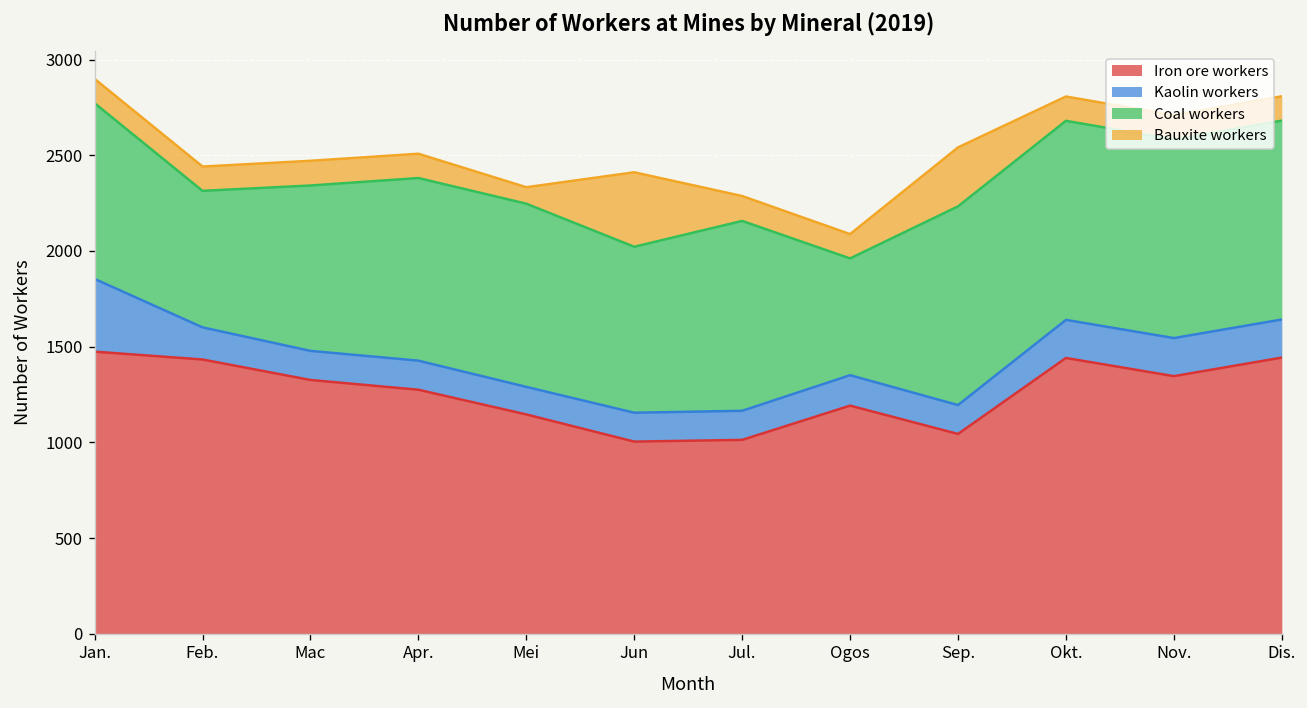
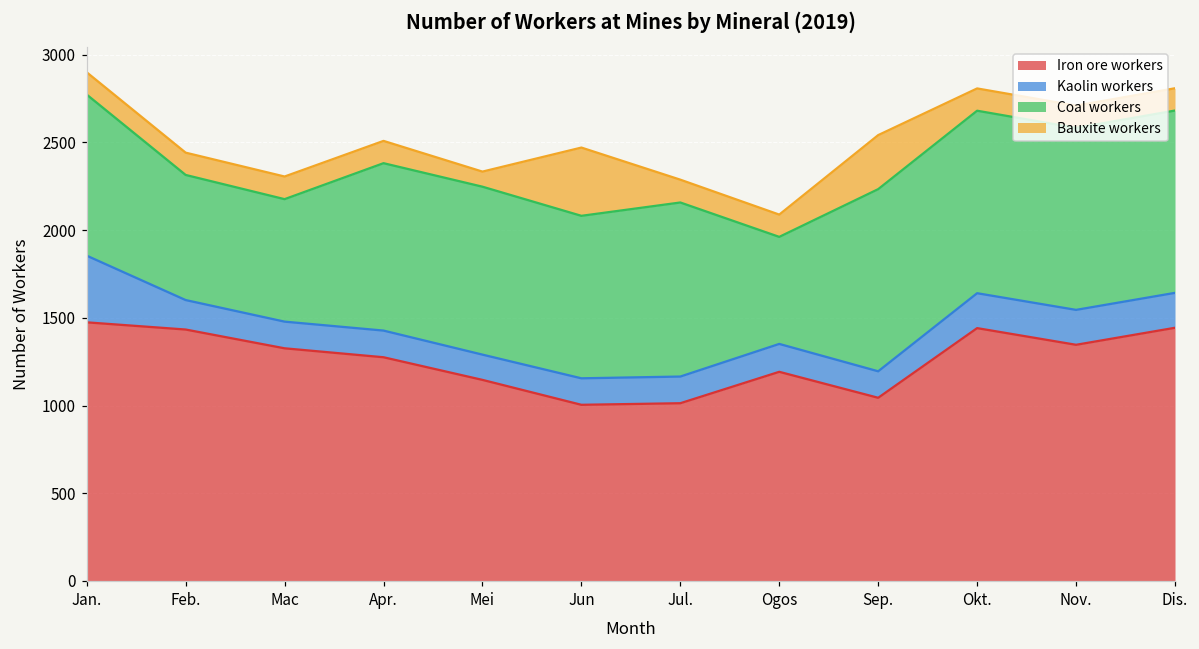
  {
    "Iron ore workers": {
      "Jan.": 1470,
      "Feb.": 1430,
      "Mac": 1330,
      "Apr.": 1280,
      "Mei": 1150,
      "Jun": 1000,
      "Jul.": 1010,
      "Ogos": 1190,
      "Sep.": 1040,
      "Okt.": 1440,
      "Nov.": 1350,
      "Dis.": 1440
    },
    "Kaolin workers": {
      "Jan.": 380,
      "Feb.": 170,
      "Mac": 150,
      "Apr.": 150,
      "Mei": 140,
      "Jun": 150,
      "Jul.": 150,
      "Ogos": 160,
      "Sep.": 150,
      "Okt.": 200,
      "Nov.": 200,
      "Dis.": 200
    },
    "Coal workers": {
      "Jan.": 920,
      "Feb.": 710,
-     "Mac": 860,
+     "Mac": 700,
      "Apr.": 950,
      "Mei": 960,
-     "Jun": 870,
+     "Jun": 930,
      "Jul.": 990,
      "Ogos": 610,
      "Sep.": 1040,
      "Okt.": 1040,
      "Dis.": 1040
    },
    "Bauxite workers": {
      "Jan.": 130,
      "Feb.": 130,
      "Mac": 130,
      "Apr.": 130,
      "Mei": 90,
      "Jun": 390,
      "Jul.": 130,
      "Ogos": 130,
      "Sep.": 310,
      "Okt.": 130,
      "Dis.": 130
    }
  }
